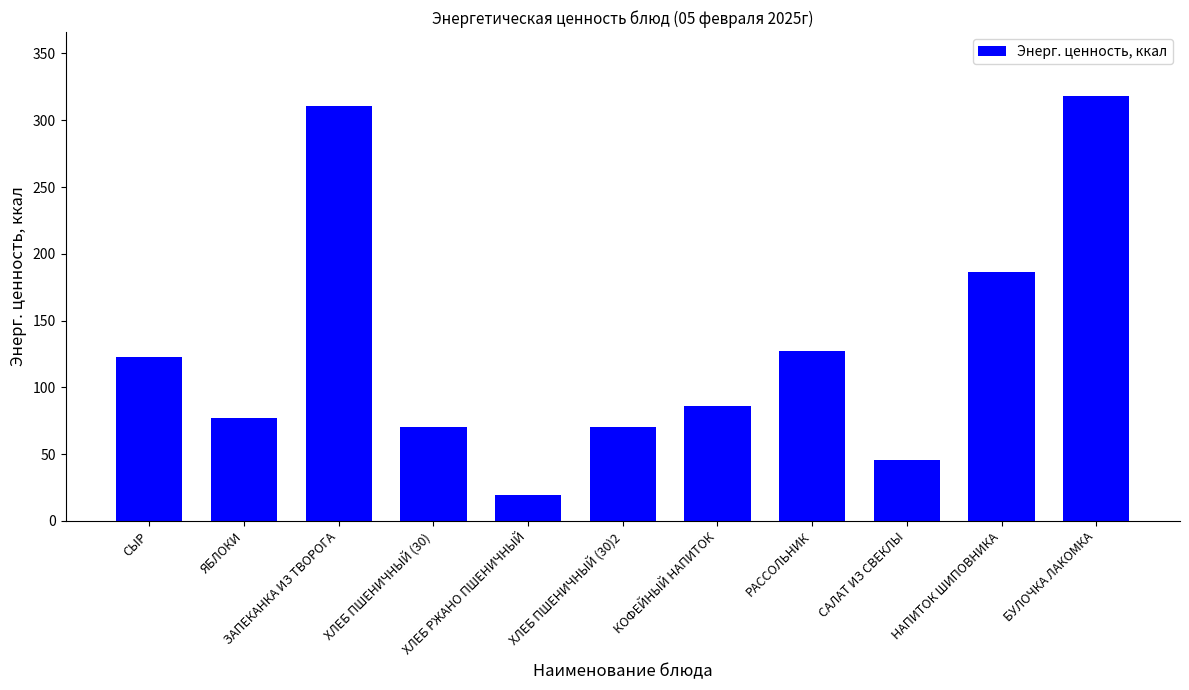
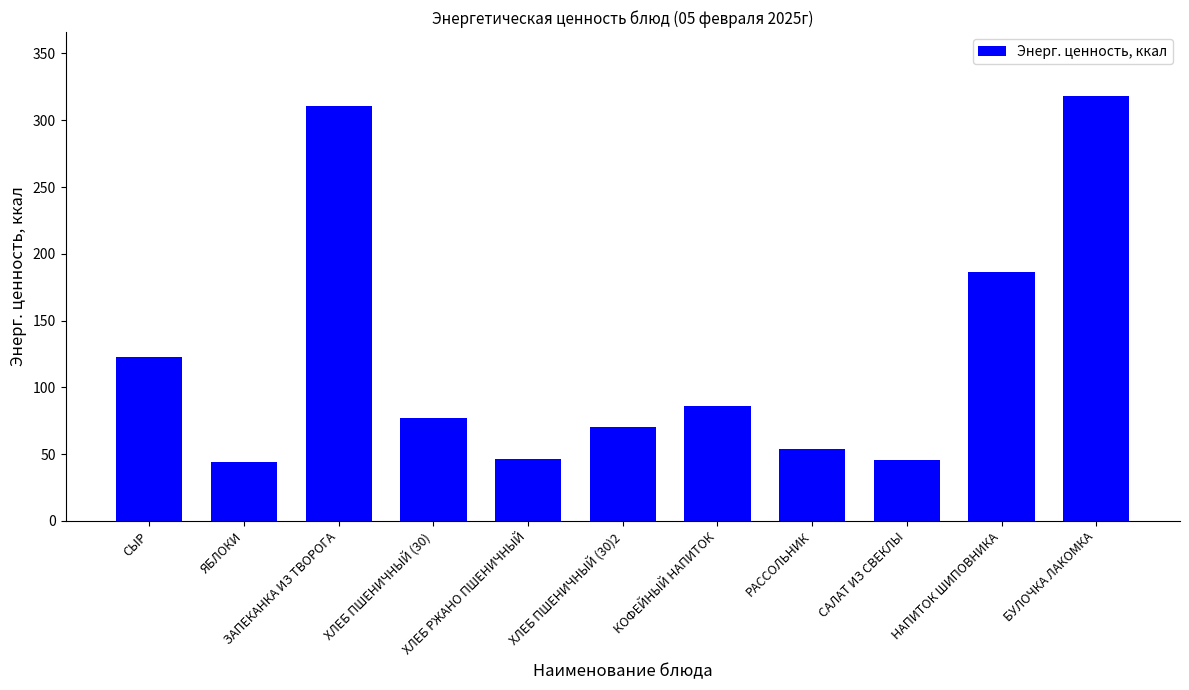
  {
    "СЫР": 123,
-   "ЯБЛОКИ": 77,
+   "ЯБЛОКИ": 44,
    "ЗАПЕКАНКА ИЗ ТВОРОГА": 310,
-   "ХЛЕБ ПШЕНИЧНЫЙ (30)": 70,
-   "ХЛЕБ РЖАНО ПШЕНИЧНЫЙ": 19,
+   "ХЛЕБ ПШЕНИЧНЫЙ (30)": 77,
+   "ХЛЕБ РЖАНО ПШЕНИЧНЫЙ": 46,
    "ХЛЕБ ПШЕНИЧНЫЙ (30)2": 70,
    "КОФЕЙНЫЙ НАПИТОК": 86,
-   "РАССОЛЬНИК": 127,
+   "РАССОЛЬНИК": 53,
    "САЛАТ ИЗ СВЕКЛЫ": 46,
    "НАПИТОК ШИПОВНИКА": 187,
    "БУЛОЧКА ЛАКОМКА": 318
  }
